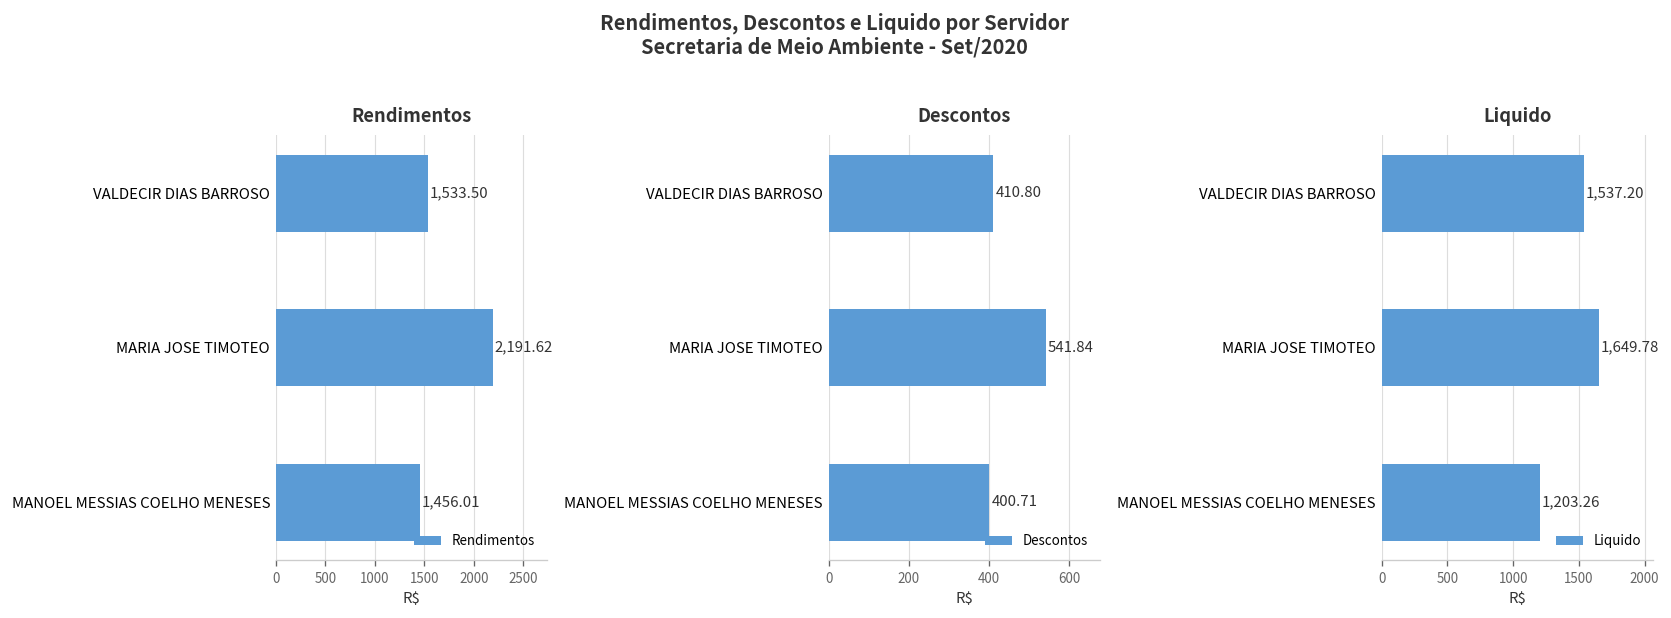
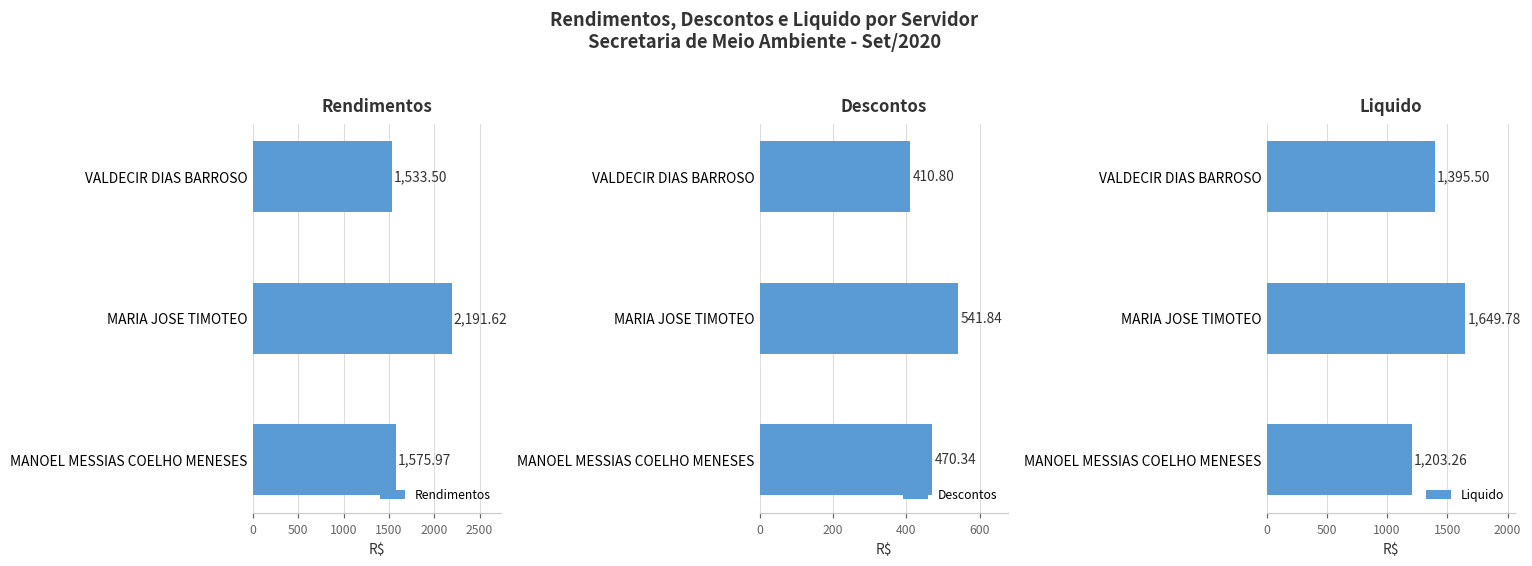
  {
    "Rendimentos": {
      "VALDECIR DIAS BARROSO": "1,533.50",
      "MARIA JOSE TIMOTEO": "2,191.62",
-     "MANOEL MESSIAS COELHO MENESES": "1,456.01"
+     "MANOEL MESSIAS COELHO MENESES": "1,575.97"
    },
    "Descontos": {
      "VALDECIR DIAS BARROSO": "410.80",
      "MARIA JOSE TIMOTEO": "541.84",
-     "MANOEL MESSIAS COELHO MENESES": "400.71"
+     "MANOEL MESSIAS COELHO MENESES": "470.34"
    },
    "Liquido": {
-     "VALDECIR DIAS BARROSO": "1,537.20",
+     "VALDECIR DIAS BARROSO": "1,395.50",
      "MARIA JOSE TIMOTEO": "1,649.78",
      "MANOEL MESSIAS COELHO MENESES": "1,203.26"
    }
  }
